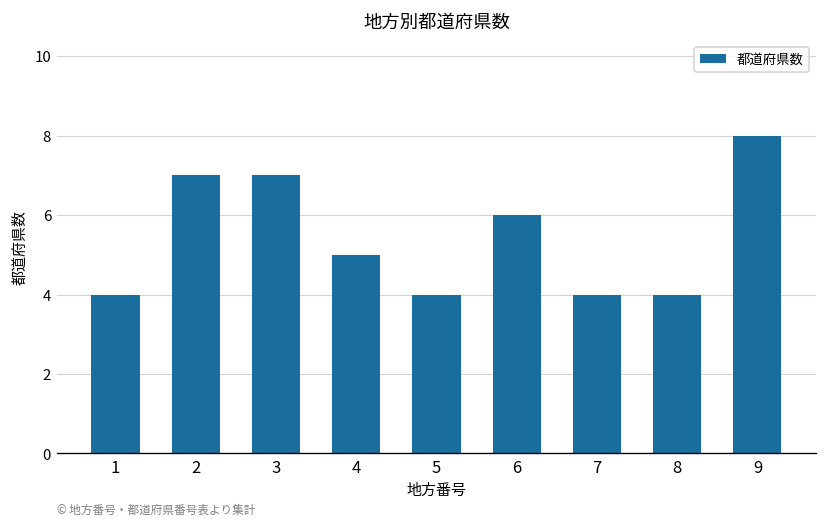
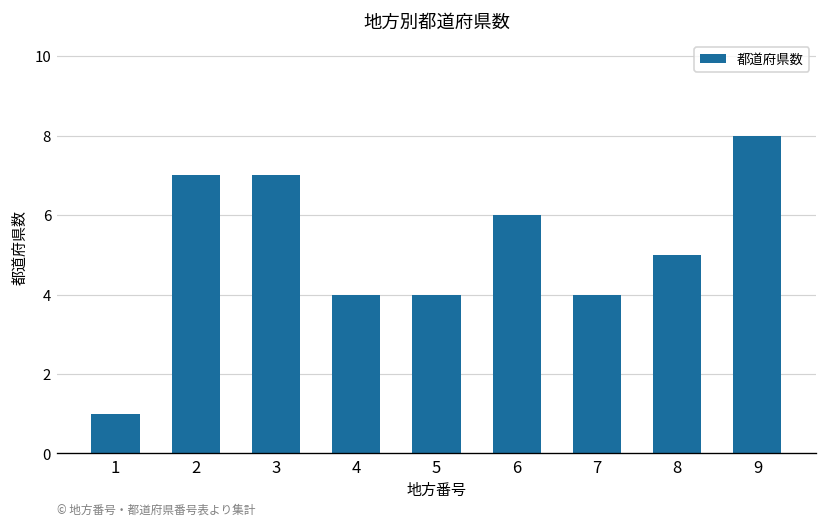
  {
-   "1": 4,
+   "1": 1,
    "2": 7,
    "3": 7,
-   "4": 5,
+   "4": 4,
    "5": 4,
    "6": 6,
    "7": 4,
-   "8": 4,
+   "8": 5,
    "9": 8
  }
